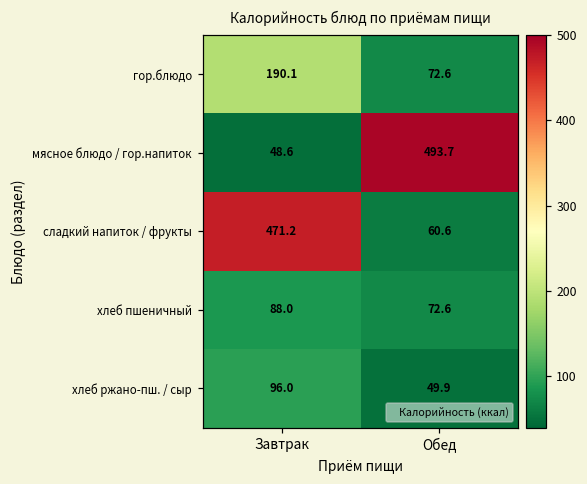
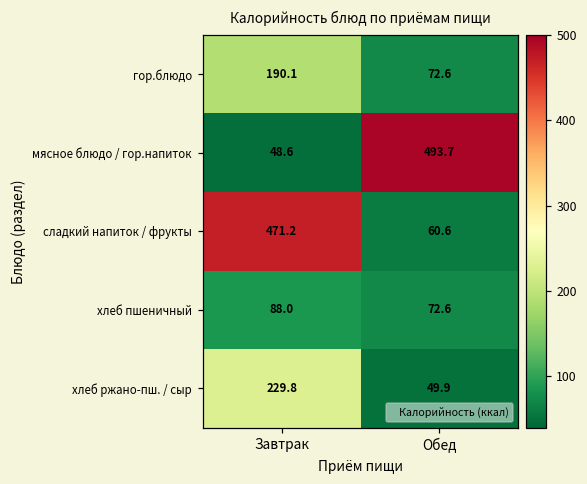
  {
    "гор.блюдо": {
      "Завтрак": 190.1,
      "Обед": 72.6
    },
    "мясное блюдо / гор.напиток": {
      "Завтрак": 48.6,
      "Обед": 493.7
    },
    "сладкий напиток / фрукты": {
      "Завтрак": 471.2,
      "Обед": 60.6
    },
    "хлеб пшеничный": {
      "Завтрак": 88.0,
      "Обед": 72.6
    },
    "хлеб ржано-пш. / сыр": {
-     "Завтрак": 96.0,
+     "Завтрак": 229.8,
      "Обед": 49.9
    }
  }
